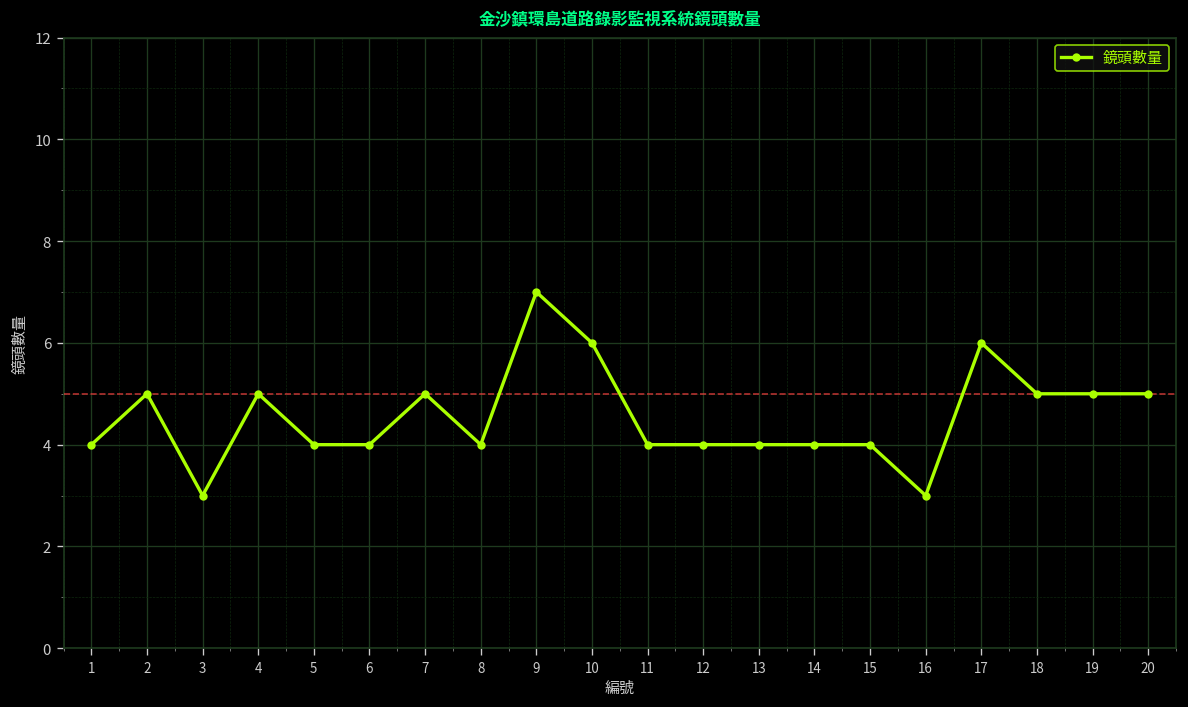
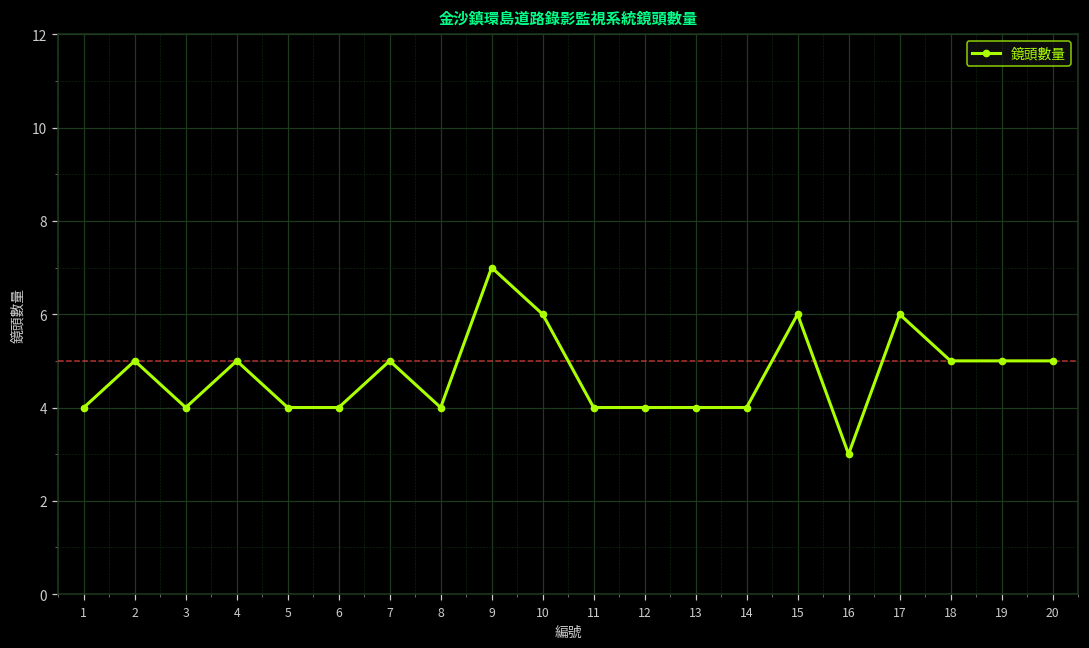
  {
    "1": 4,
    "2": 5,
-   "3": 3,
+   "3": 4,
    "4": 5,
    "5": 4,
    "6": 4,
    "7": 5,
    "8": 4,
    "9": 7,
    "10": 6,
    "11": 4,
    "12": 4,
    "13": 4,
    "14": 4,
-   "15": 4,
+   "15": 6,
    "16": 3,
    "17": 6,
    "18": 5,
    "19": 5,
    "20": 5
  }
